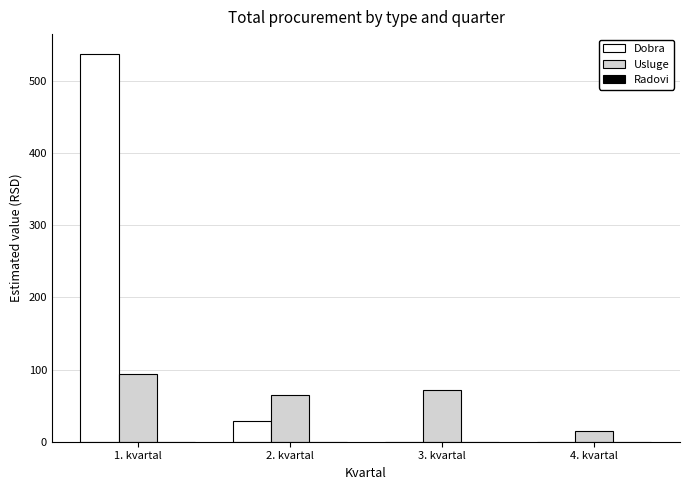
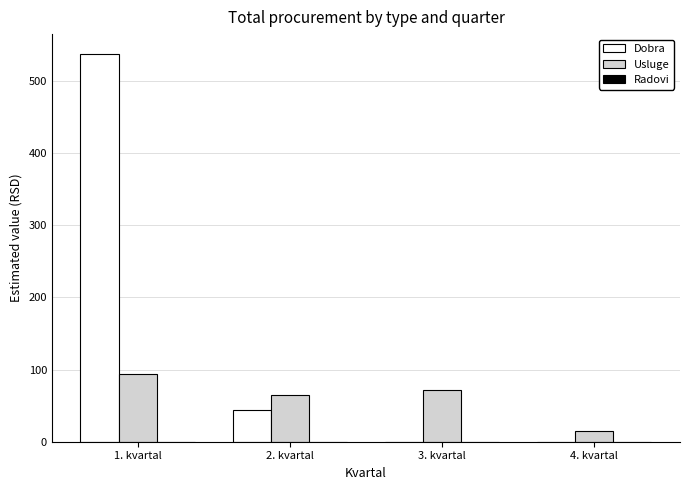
  {
    "Dobra": {
      "1. kvartal": 540,
-     "2. kvartal": 30,
+     "2. kvartal": 40,
      "3. kvartal": 0,
      "4. kvartal": 0
    },
    "Usluge": {
      "1. kvartal": 90,
      "2. kvartal": 70,
      "3. kvartal": 70,
      "4. kvartal": 10
    },
    "Radovi": {
      "1. kvartal": 0,
      "2. kvartal": 0,
      "3. kvartal": 0,
      "4. kvartal": 0
    }
  }
